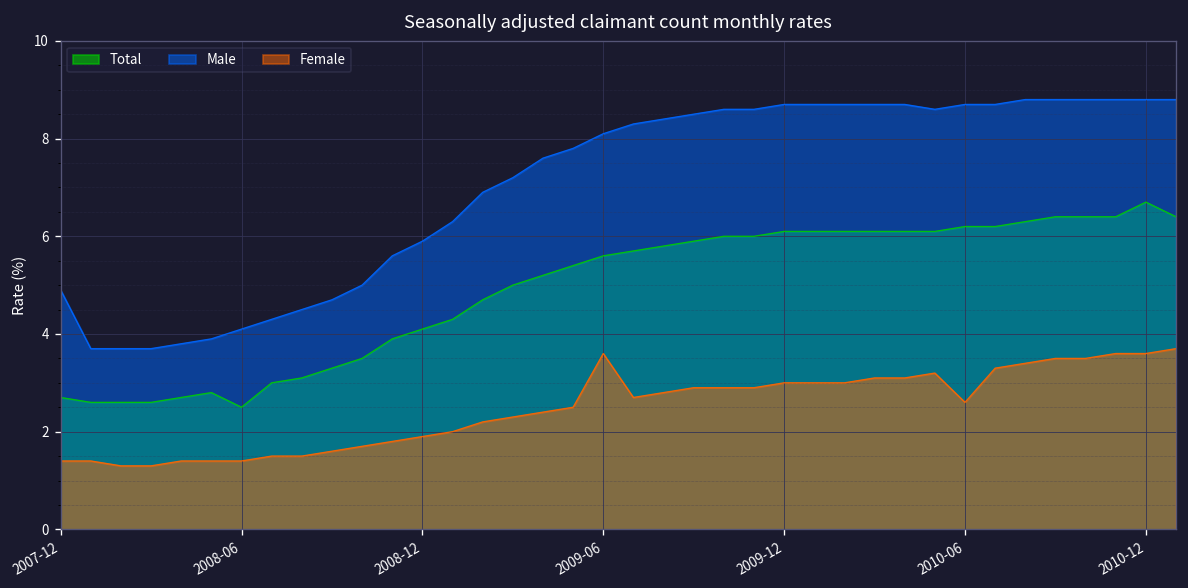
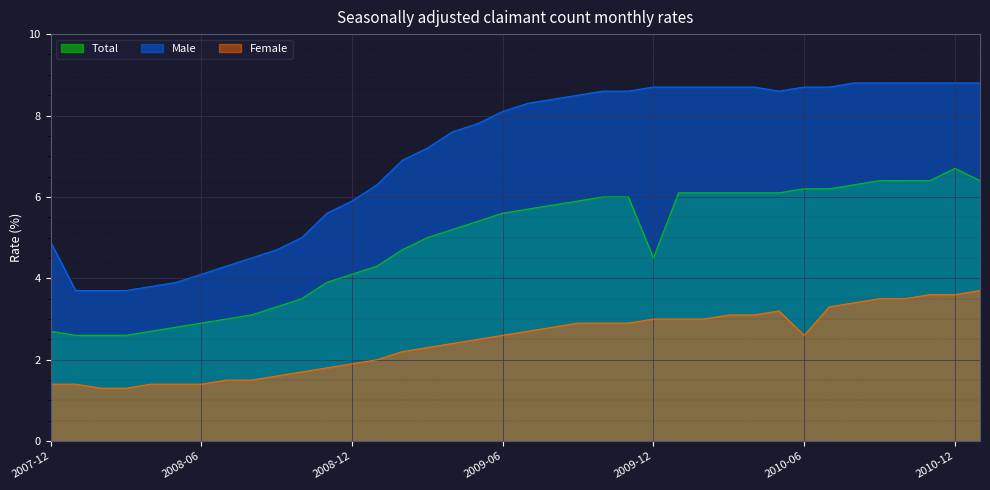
  {
    "Total": {
      "2007-12": 2.7,
-     "2008-06": 2.5,
+     "2008-06": 2.9,
      "2008-12": 4.1,
      "2009-06": 5.6,
-     "2009-12": 6.1,
+     "2009-12": 4.5,
      "2010-06": 6.2,
      "2010-12": 6.7
    },
    "Male": {
      "2007-12": 4.9,
      "2008-06": 4.1,
      "2008-12": 5.9,
      "2009-06": 8.1,
      "2009-12": 8.7,
      "2010-06": 8.7,
      "2010-12": 8.8
    },
    "Female": {
      "2007-12": 1.4,
      "2008-06": 1.4,
      "2008-12": 1.9,
-     "2009-06": 3.6,
+     "2009-06": 2.6,
      "2009-12": 3.0,
      "2010-06": 2.6,
      "2010-12": 3.6
    }
  }
